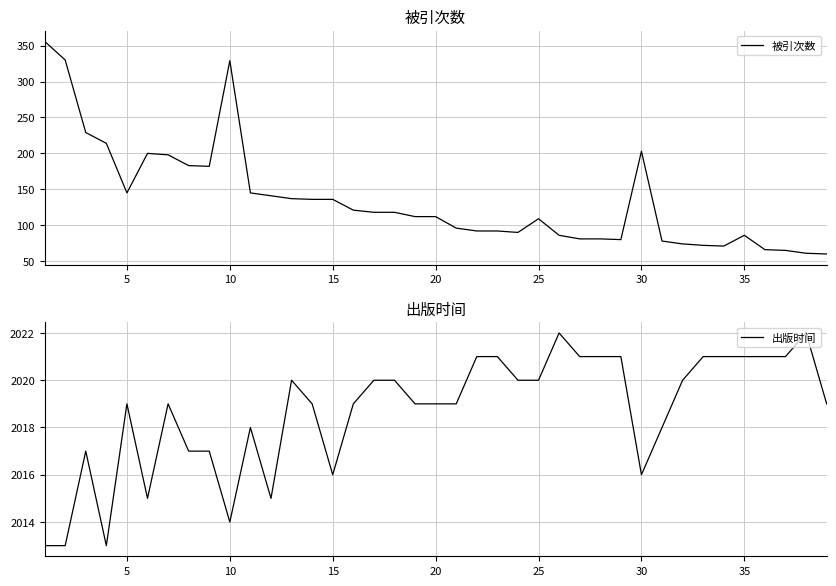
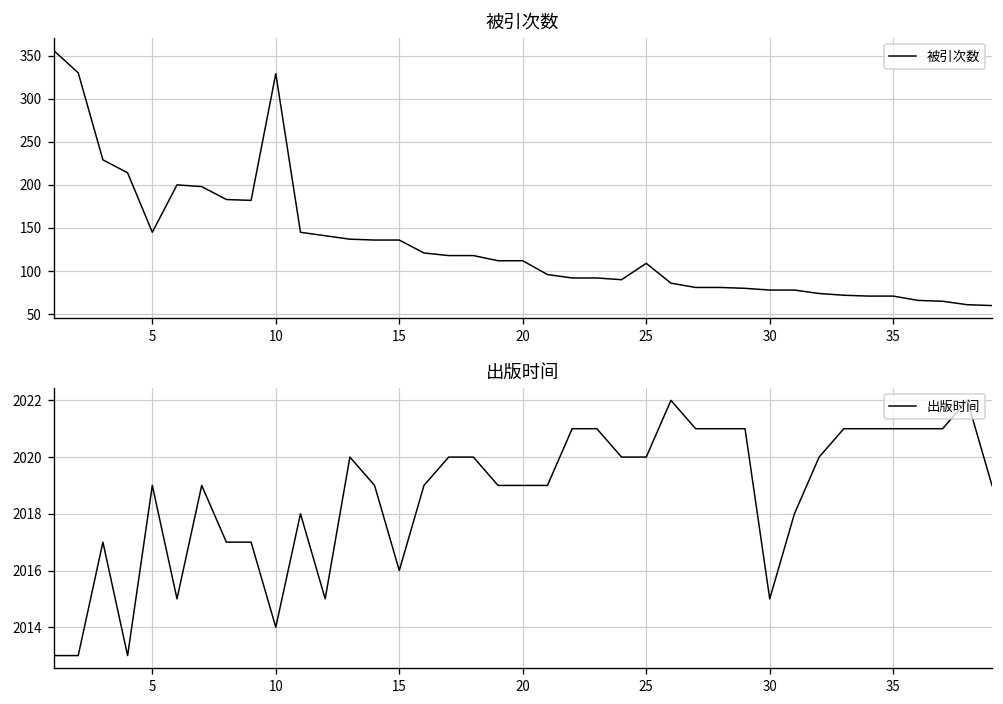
  {
    "被引次数": {
      "5": 150,
      "10": 330,
      "15": 140,
      "20": 110,
      "25": 110,
-     "30": 200,
-     "35": 90
+     "30": 80,
+     "35": 70
    },
    "出版时间": {
      "5": 2019,
      "10": 2014,
      "15": 2016,
      "20": 2019,
      "25": 2020,
-     "30": 2016,
+     "30": 2015,
      "35": 2021
    }
  }
